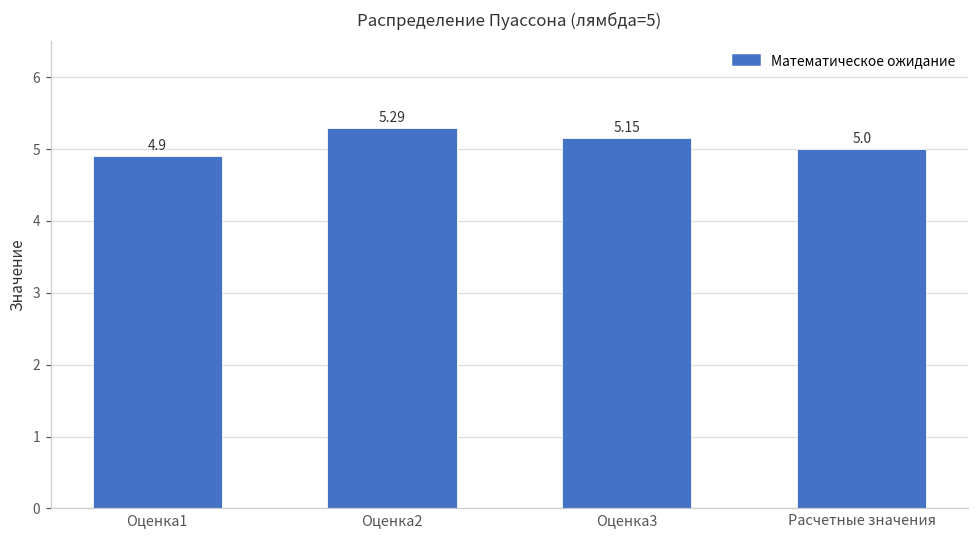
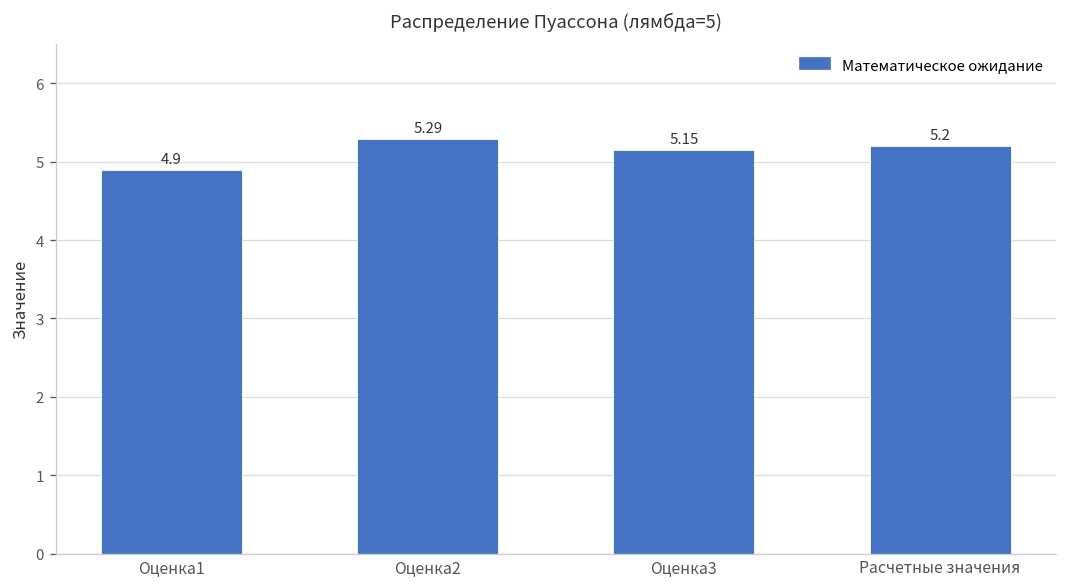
  {
    "Оценка1": 4.9,
    "Оценка2": 5.29,
    "Оценка3": 5.15,
-   "Расчетные значения": 5.0
+   "Расчетные значения": 5.2
  }
